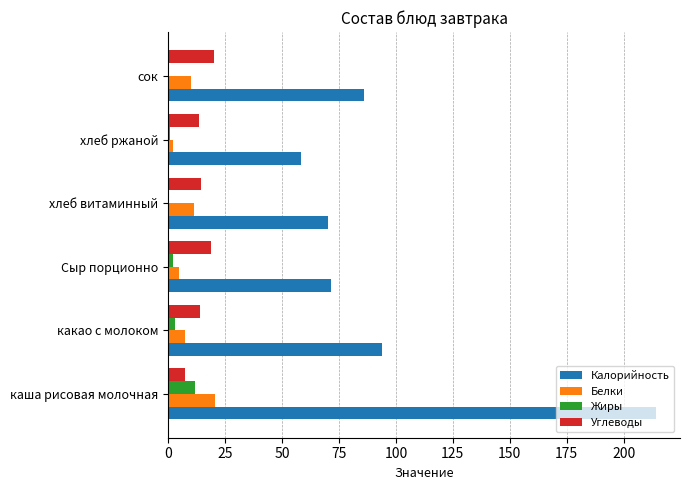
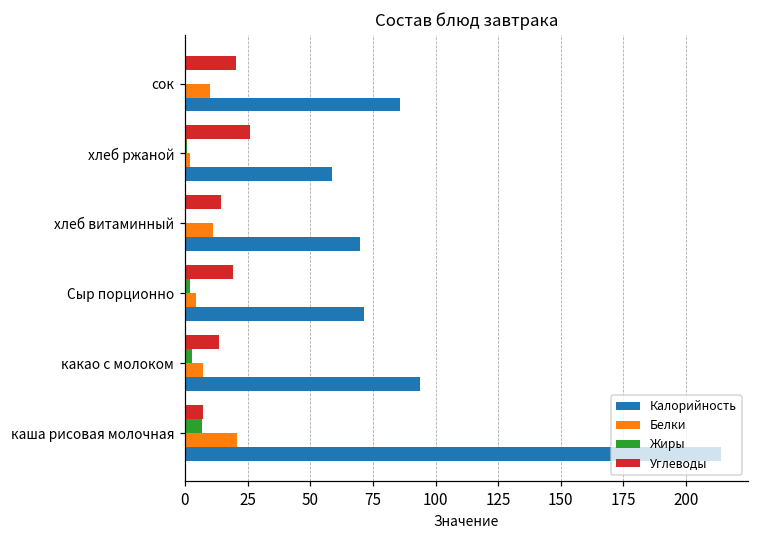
  {
    "Калорийность": {
      "сок": 86,
      "хлеб ржаной": 59,
      "хлеб витаминный": 70,
      "Сыр порционно": 72,
      "какао с молоком": 94
    },
    "Белки": {
      "сок": 10,
      "хлеб ржаной": 2,
      "хлеб витаминный": 11,
      "Сыр порционно": 5,
      "какао с молоком": 7,
      "каша рисовая молочная": 21
    },
    "Жиры": {
      "Сыр порционно": 2,
      "какао с молоком": 3,
-     "каша рисовая молочная": 12
+     "каша рисовая молочная": 7
    },
    "Углеводы": {
      "сок": 20,
-     "хлеб ржаной": 14,
+     "хлеб ржаной": 26,
      "хлеб витаминный": 15,
      "Сыр порционно": 19,
      "какао с молоком": 14,
      "каша рисовая молочная": 7
    }
  }
